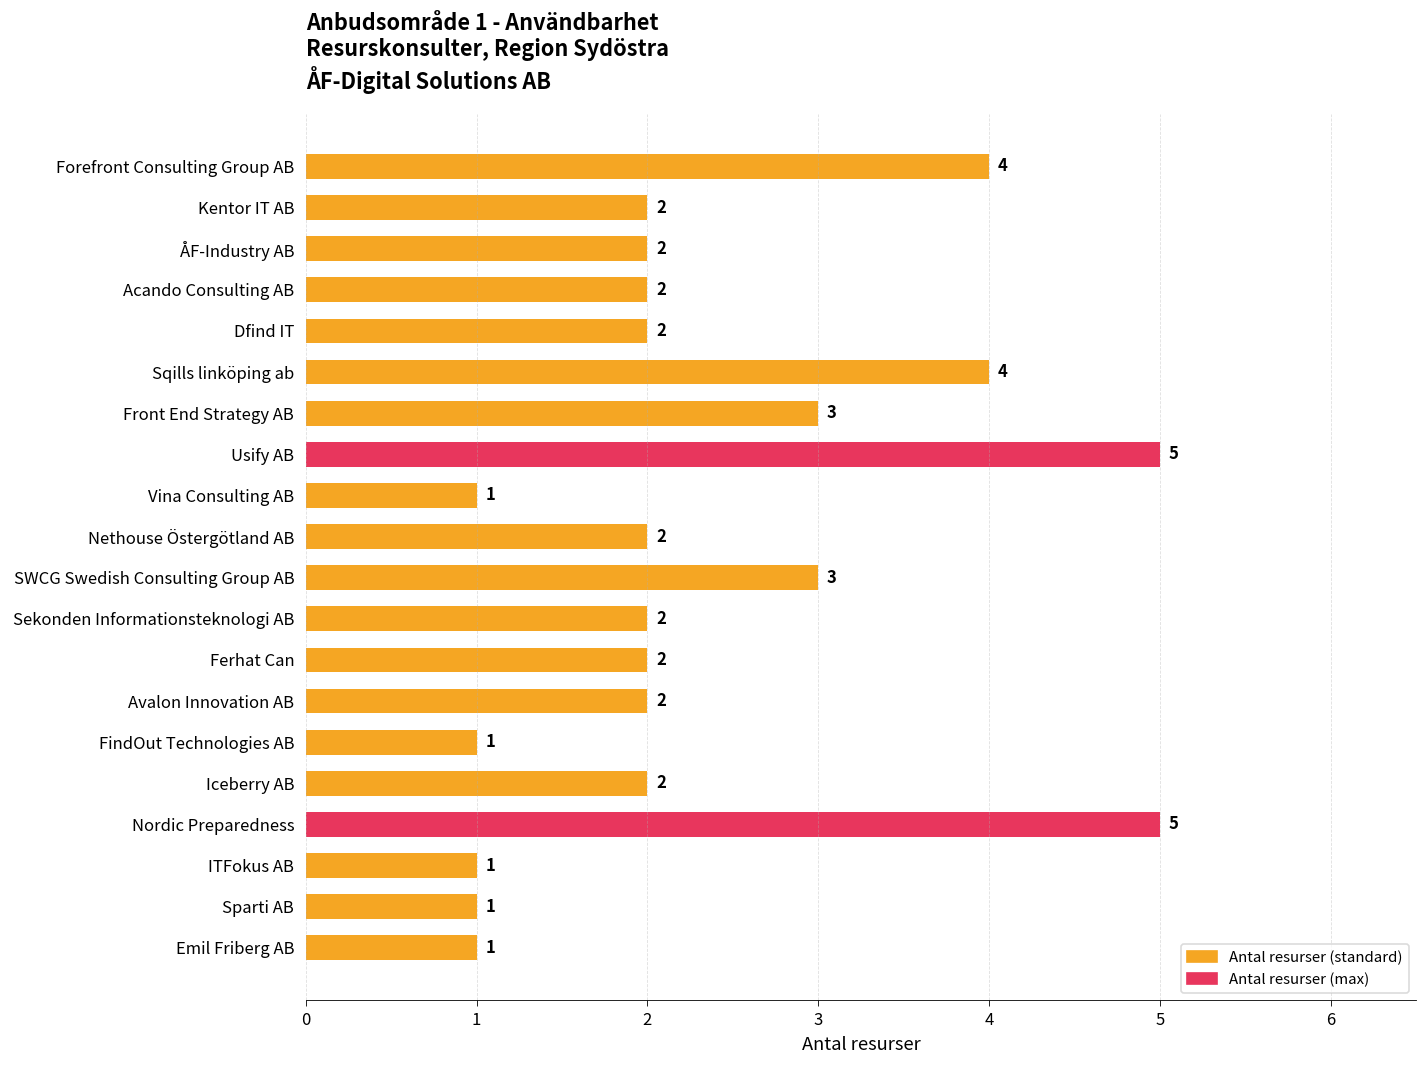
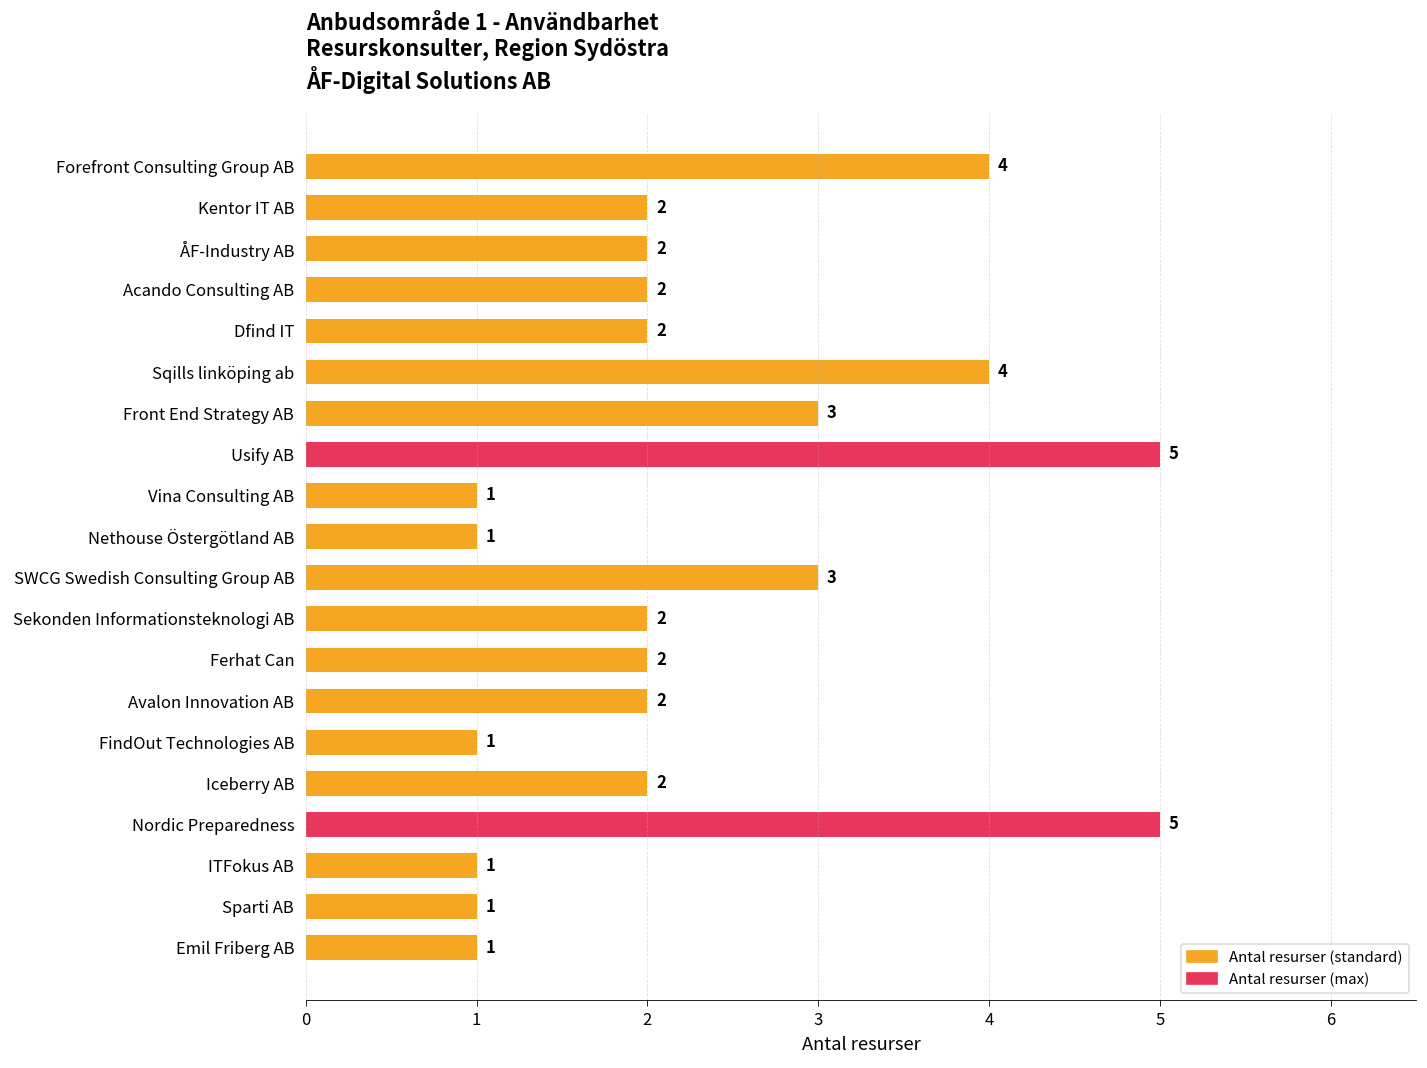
  {
    "Forefront Consulting Group AB": 4,
    "Kentor IT AB": 2,
    "ÅF-Industry AB": 2,
    "Acando Consulting AB": 2,
    "Dfind IT": 2,
    "Sqills linköping ab": 4,
    "Front End Strategy AB": 3,
    "Usify AB": 5,
    "Vina Consulting AB": 1,
-   "Nethouse Östergötland AB": 2,
+   "Nethouse Östergötland AB": 1,
    "SWCG Swedish Consulting Group AB": 3,
    "Sekonden Informationsteknologi AB": 2,
    "Ferhat Can": 2,
    "Avalon Innovation AB": 2,
    "FindOut Technologies AB": 1,
    "Iceberry AB": 2,
    "Nordic Preparedness": 5,
    "ITFokus AB": 1,
    "Sparti AB": 1,
    "Emil Friberg AB": 1
  }
